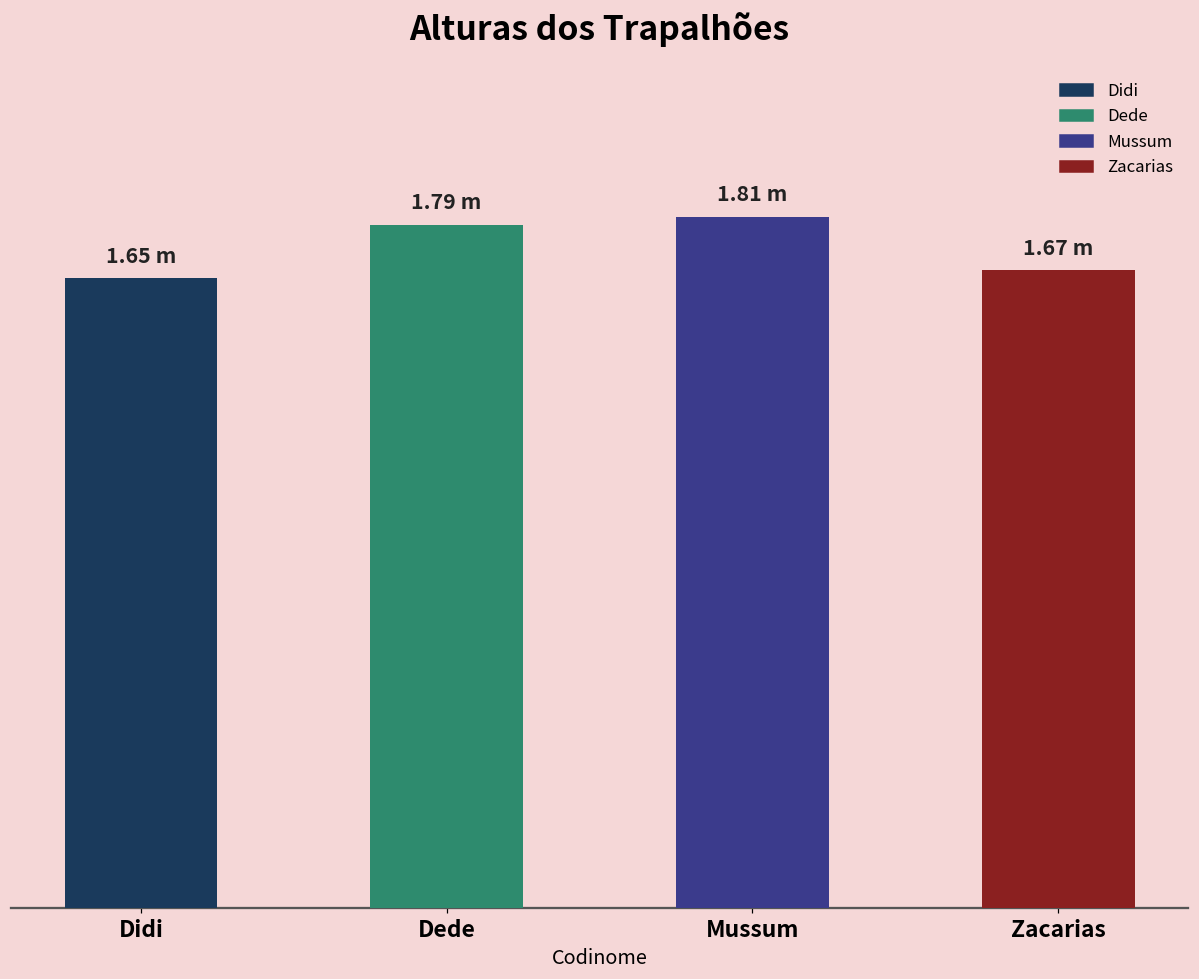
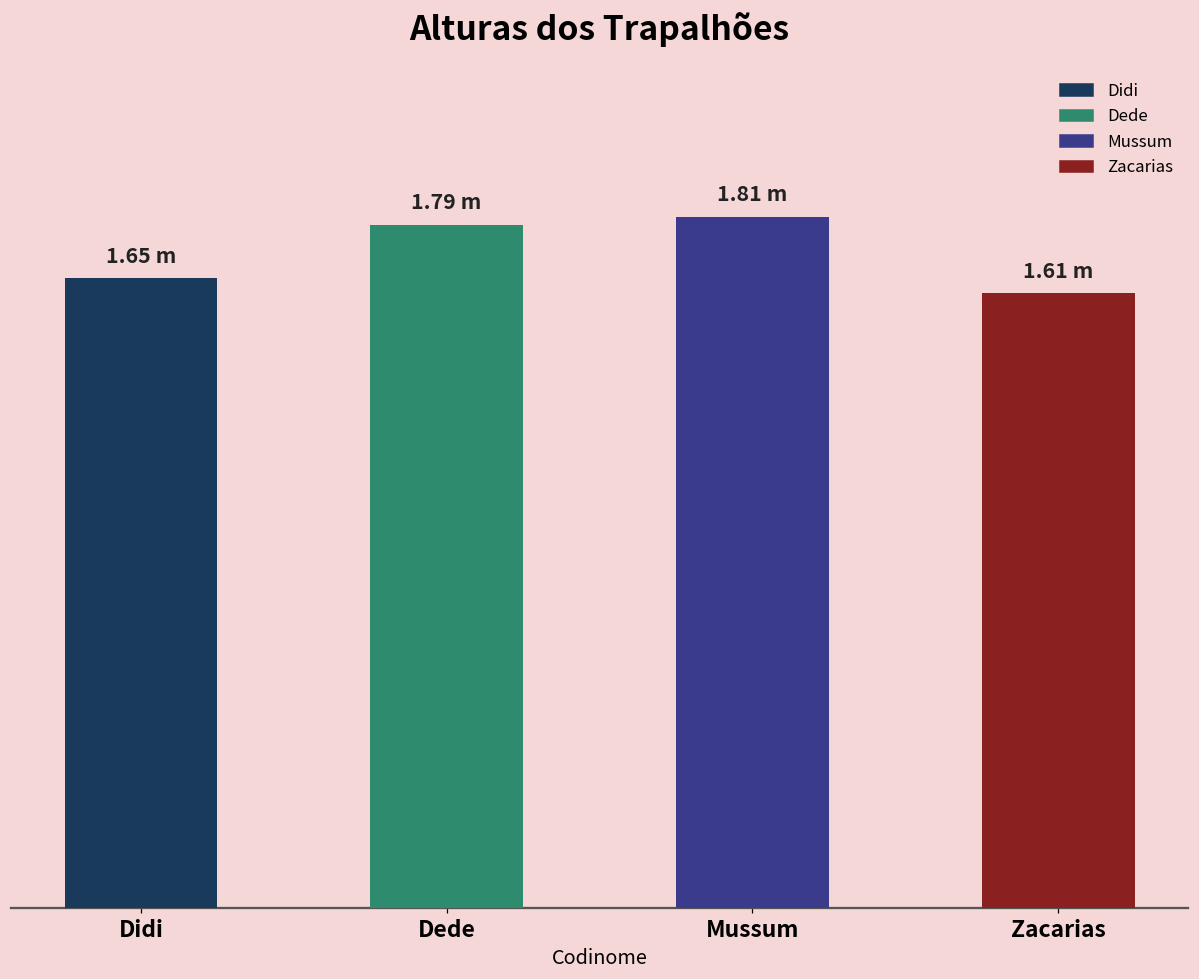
  {
    "Didi": 1.65,
    "Dede": 1.79,
    "Mussum": 1.81,
-   "Zacarias": 1.67
+   "Zacarias": 1.61
  }
